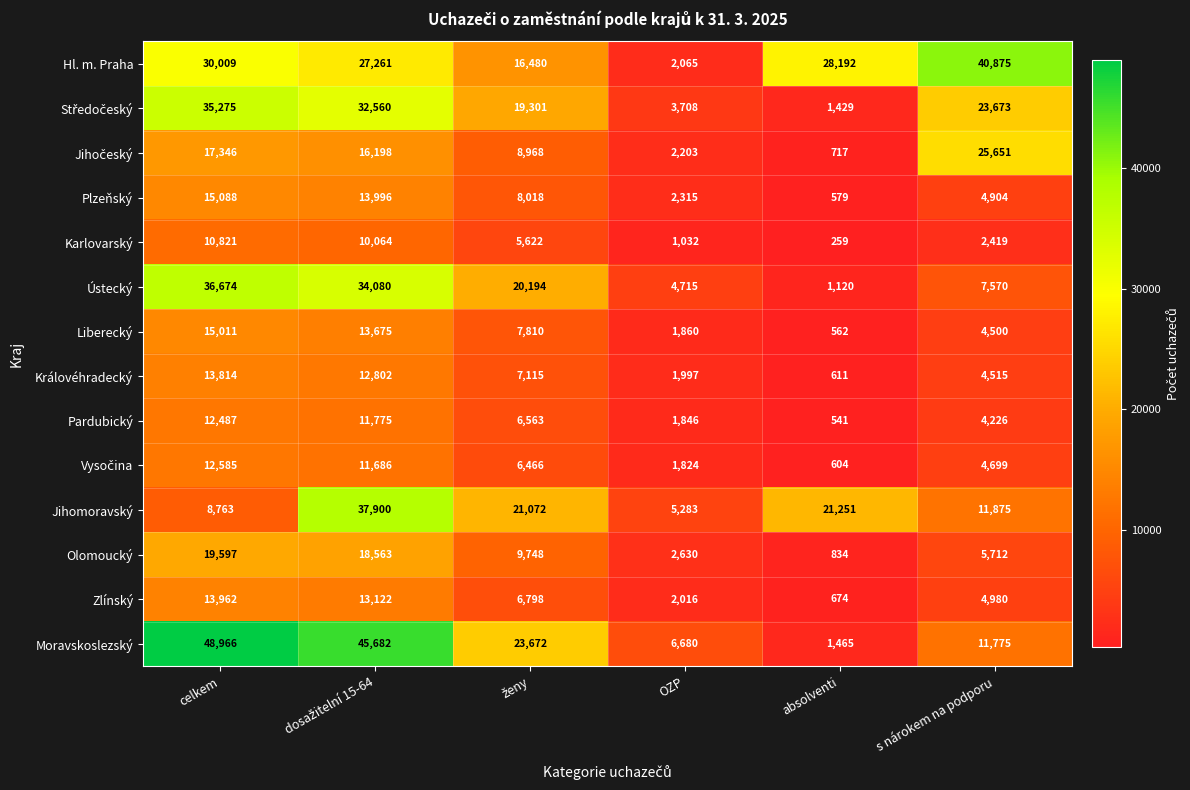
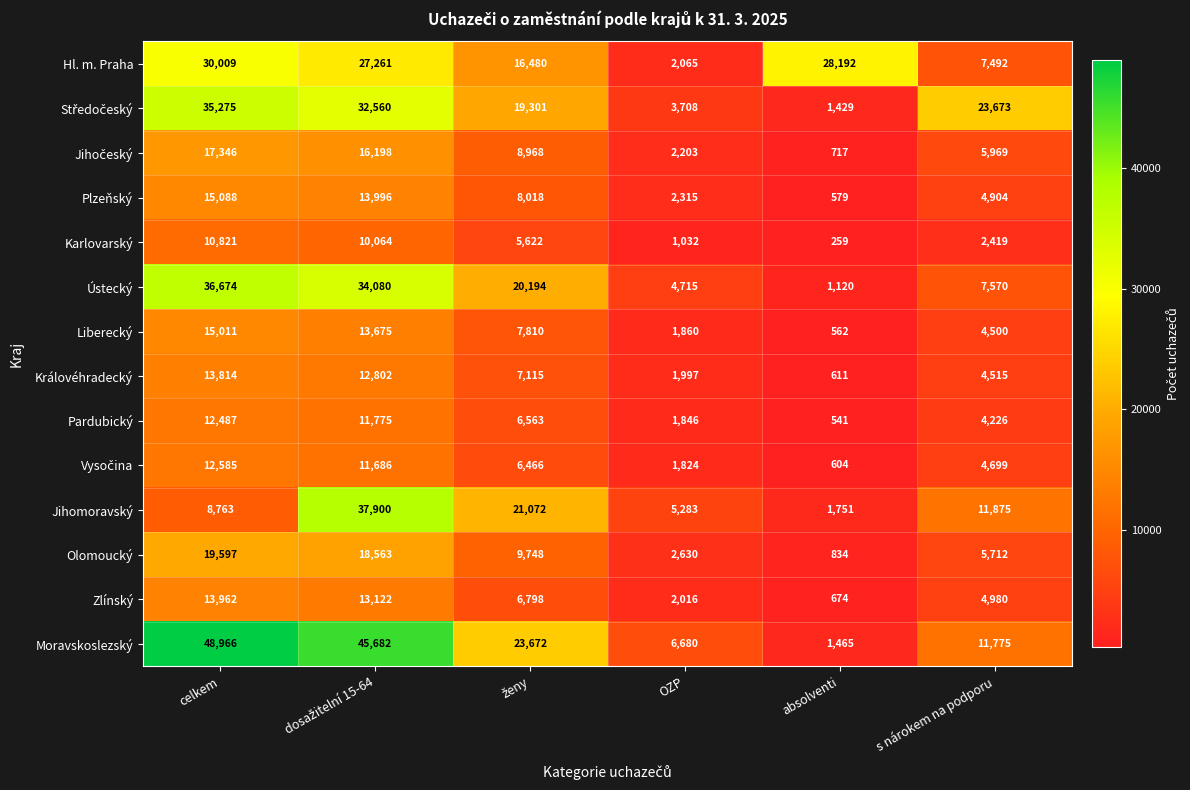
  {
    "Hl. m. Praha": {
      "celkem": "30,009",
      "dosažitelní 15-64": "27,261",
      "ženy": "16,480",
      "OZP": "2,065",
      "absolventi": "28,192",
-     "s nárokem na podporu": "40,875"
+     "s nárokem na podporu": "7,492"
    },
    "Středočeský": {
      "celkem": "35,275",
      "dosažitelní 15-64": "32,560",
      "ženy": "19,301",
      "OZP": "3,708",
      "absolventi": "1,429",
      "s nárokem na podporu": "23,673"
    },
    "Jihočeský": {
      "celkem": "17,346",
      "dosažitelní 15-64": "16,198",
      "ženy": "8,968",
      "OZP": "2,203",
      "absolventi": "717",
-     "s nárokem na podporu": "25,651"
+     "s nárokem na podporu": "5,969"
    },
    "Plzeňský": {
      "celkem": "15,088",
      "dosažitelní 15-64": "13,996",
      "ženy": "8,018",
      "OZP": "2,315",
      "absolventi": "579",
      "s nárokem na podporu": "4,904"
    },
    "Karlovarský": {
      "celkem": "10,821",
      "dosažitelní 15-64": "10,064",
      "ženy": "5,622",
      "OZP": "1,032",
      "absolventi": "259",
      "s nárokem na podporu": "2,419"
    },
    "Ústecký": {
      "celkem": "36,674",
      "dosažitelní 15-64": "34,080",
      "ženy": "20,194",
      "OZP": "4,715",
      "absolventi": "1,120",
      "s nárokem na podporu": "7,570"
    },
    "Liberecký": {
      "celkem": "15,011",
      "dosažitelní 15-64": "13,675",
      "ženy": "7,810",
      "OZP": "1,860",
      "absolventi": "562",
      "s nárokem na podporu": "4,500"
    },
    "Královéhradecký": {
      "celkem": "13,814",
      "dosažitelní 15-64": "12,802",
      "ženy": "7,115",
      "OZP": "1,997",
      "absolventi": "611",
      "s nárokem na podporu": "4,515"
    },
    "Pardubický": {
      "celkem": "12,487",
      "dosažitelní 15-64": "11,775",
      "ženy": "6,563",
      "OZP": "1,846",
      "absolventi": "541",
      "s nárokem na podporu": "4,226"
    },
    "Vysočina": {
      "celkem": "12,585",
      "dosažitelní 15-64": "11,686",
      "ženy": "6,466",
      "OZP": "1,824",
      "absolventi": "604",
      "s nárokem na podporu": "4,699"
    },
    "Jihomoravský": {
      "celkem": "8,763",
      "dosažitelní 15-64": "37,900",
      "ženy": "21,072",
      "OZP": "5,283",
-     "absolventi": "21,251",
+     "absolventi": "1,751",
      "s nárokem na podporu": "11,875"
    },
    "Olomoucký": {
      "celkem": "19,597",
      "dosažitelní 15-64": "18,563",
      "ženy": "9,748",
      "OZP": "2,630",
      "absolventi": "834",
      "s nárokem na podporu": "5,712"
    },
    "Zlínský": {
      "celkem": "13,962",
      "dosažitelní 15-64": "13,122",
      "ženy": "6,798",
      "OZP": "2,016",
      "absolventi": "674",
      "s nárokem na podporu": "4,980"
    },
    "Moravskoslezský": {
      "celkem": "48,966",
      "dosažitelní 15-64": "45,682",
      "ženy": "23,672",
      "OZP": "6,680",
      "absolventi": "1,465",
      "s nárokem na podporu": "11,775"
    }
  }
